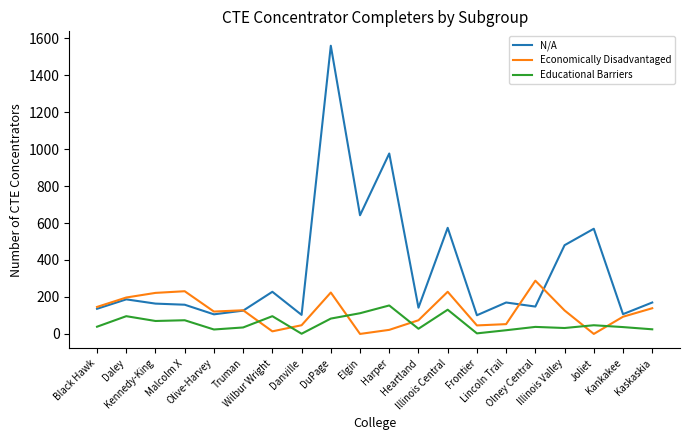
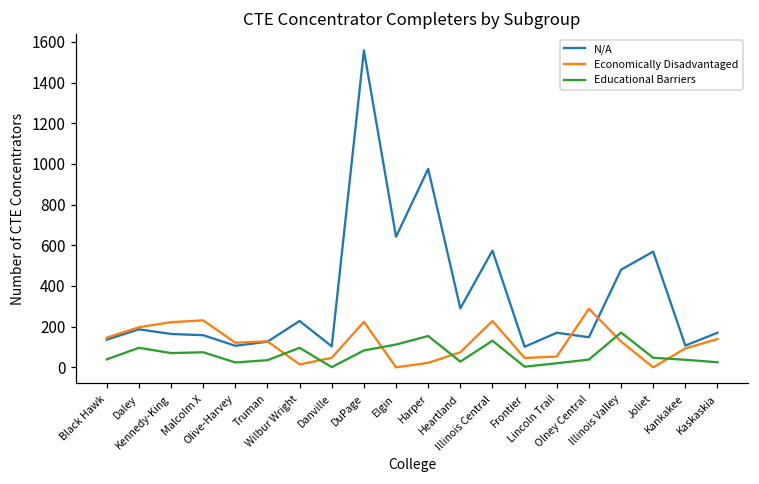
  {
    "N/A": {
      "Kennedy-King": 160,
      "Malcolm X": 160,
      "Olive-Harvey": 110,
      "Wilbur Wright": 230,
      "Danville": 100,
      "DuPage": 1560,
      "Elgin": 640,
      "Harper": 980,
-     "Heartland": 140,
+     "Heartland": 290,
      "Illinois Central": 570,
      "Frontier": 100,
      "Lincoln Trail": 170,
      "Olney Central": 150,
      "Illinois Valley": 480,
      "Joliet": 570,
      "Kankakee": 110,
      "Kaskaskia": 170
    },
    "Economically Disadvantaged": {
      "Kennedy-King": 220,
      "Malcolm X": 230,
      "Olive-Harvey": 120,
      "Wilbur Wright": 10,
      "Danville": 50,
      "DuPage": 220,
      "Elgin": 0,
      "Harper": 20,
      "Heartland": 70,
      "Illinois Central": 230,
      "Frontier": 50,
      "Lincoln Trail": 50,
      "Olney Central": 290,
      "Illinois Valley": 130,
      "Joliet": 0,
      "Kankakee": 90,
      "Kaskaskia": 140
    },
    "Educational Barriers": {
      "Black Hawk": 40,
      "Daley": 100,
      "Kennedy-King": 70,
      "Malcolm X": 70,
      "Olive-Harvey": 20,
      "Truman": 40,
      "Wilbur Wright": 100,
      "Danville": 0,
      "DuPage": 80,
      "Elgin": 110,
      "Harper": 150,
      "Heartland": 30,
      "Illinois Central": 130,
      "Frontier": 0,
      "Lincoln Trail": 20,
      "Olney Central": 40,
-     "Illinois Valley": 30,
+     "Illinois Valley": 170,
      "Joliet": 50,
      "Kankakee": 40,
      "Kaskaskia": 30
    }
  }
